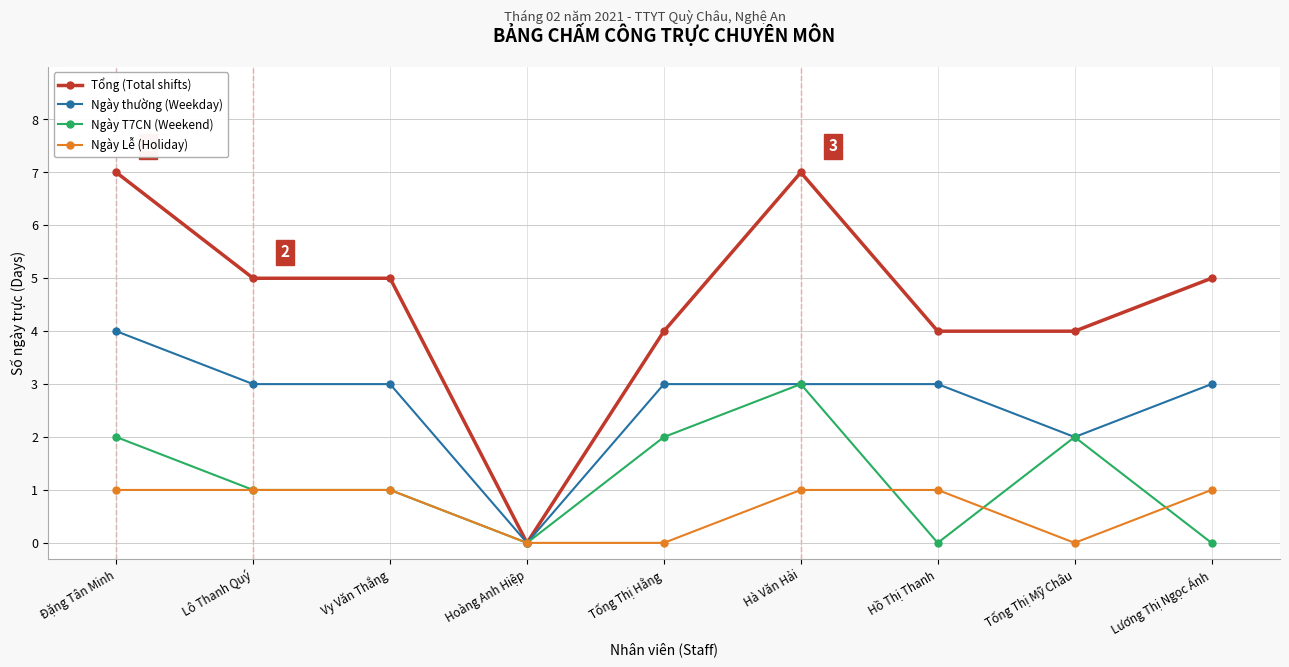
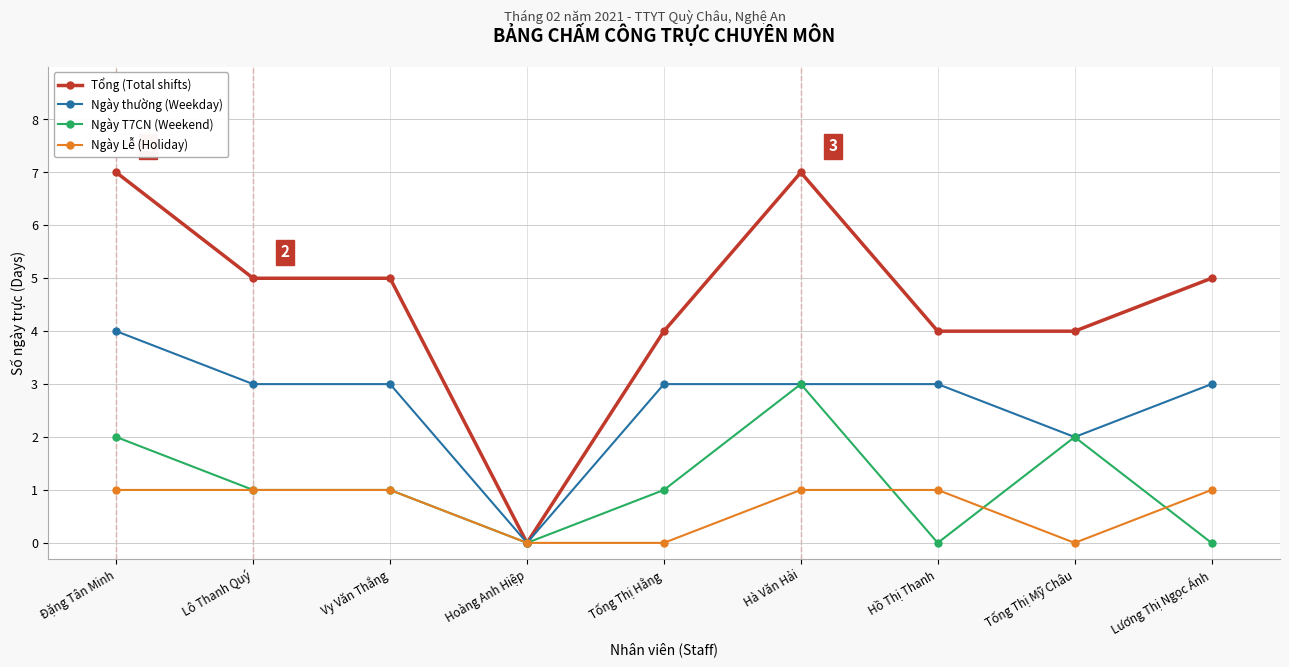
  {
    "Tổng (Total shifts)": {
      "Đặng Tân Minh": 7,
      "Lô Thanh Quý": 5,
      "Vy Văn Thắng": 5,
      "Tống Thị Hằng": 4,
      "Hà Văn Hải": 7,
      "Hồ Thị Thanh": 4,
      "Tống Thị Mỹ Châu": 4,
      "Lương Thị Ngọc Ánh": 5
    },
    "Ngày thường (Weekday)": {
      "Đặng Tân Minh": 4,
      "Lô Thanh Quý": 3,
      "Vy Văn Thắng": 3,
      "Tống Thị Hằng": 3,
      "Hồ Thị Thanh": 3,
      "Lương Thị Ngọc Ánh": 3
    },
    "Ngày T7CN (Weekend)": {
      "Đặng Tân Minh": 2,
-     "Tống Thị Hằng": 2,
+     "Tống Thị Hằng": 1,
      "Hồ Thị Thanh": 0,
      "Lương Thị Ngọc Ánh": 0
    },
    "Ngày Lễ (Holiday)": {
      "Đặng Tân Minh": 1,
      "Tống Thị Hằng": 0,
      "Hà Văn Hải": 1,
      "Hồ Thị Thanh": 1,
      "Tống Thị Mỹ Châu": 0,
      "Lương Thị Ngọc Ánh": 1
    }
  }
